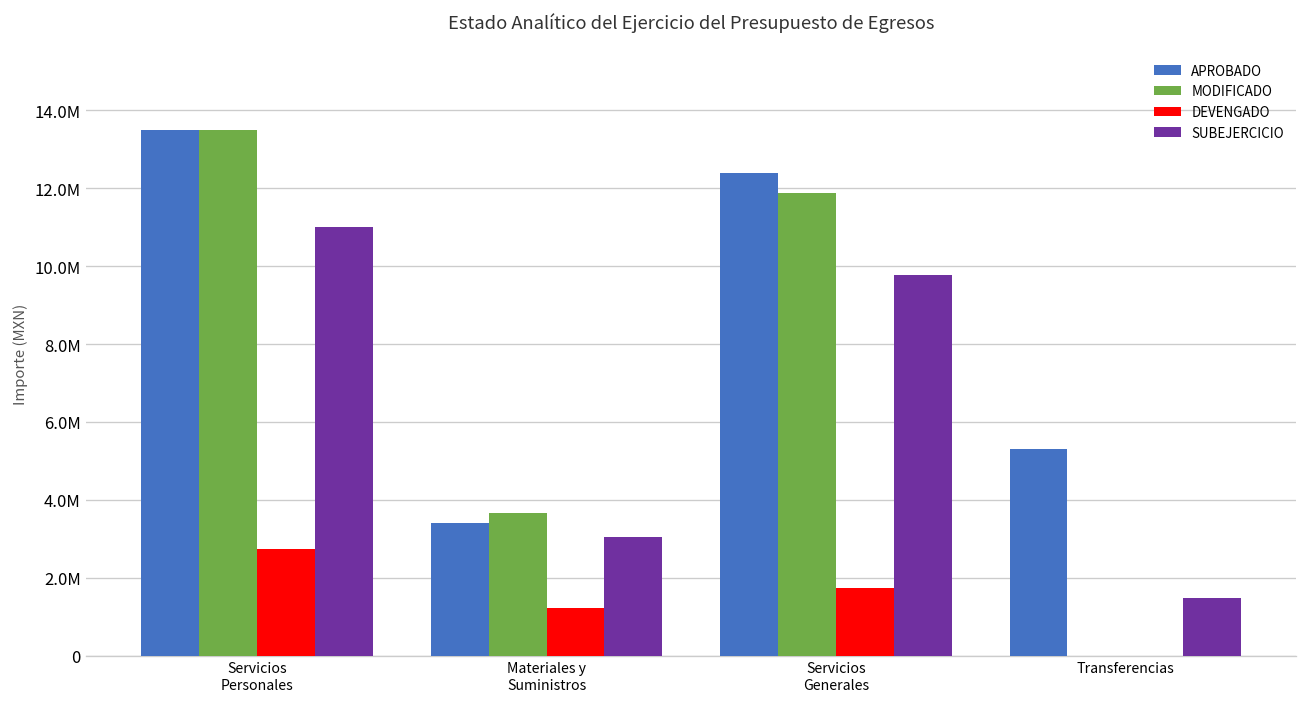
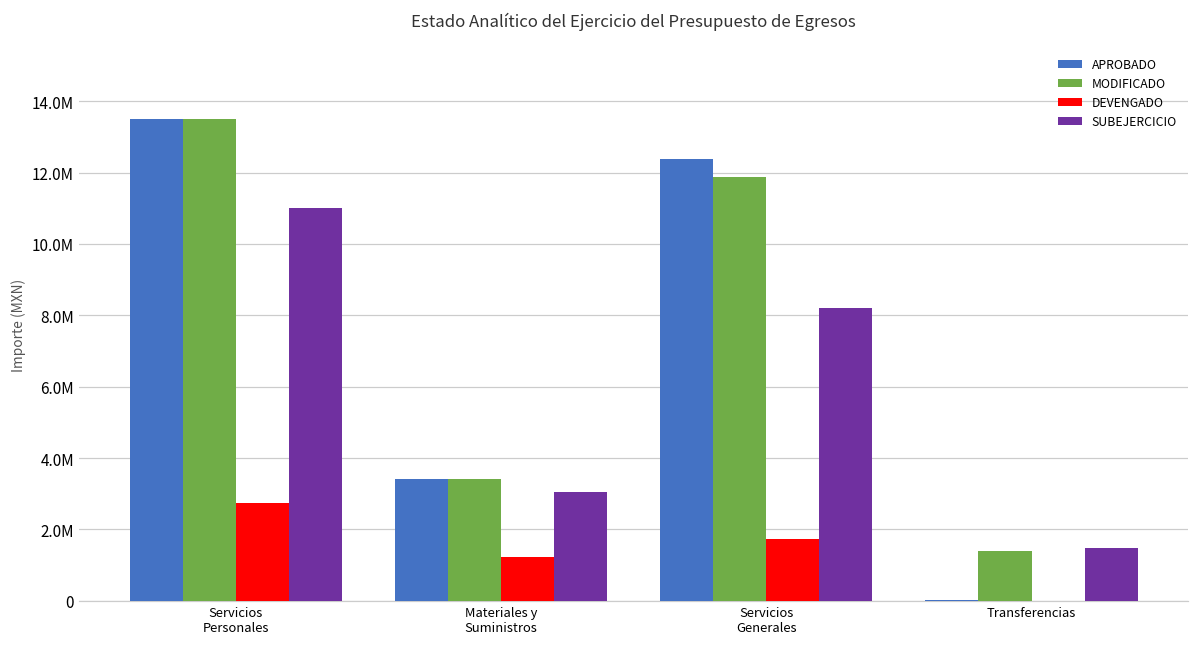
  {
    "APROBADO": {
      "Servicios Personales": 13500000,
      "Materiales y Suministros": 3400000,
      "Servicios Generales": 12400000,
-     "Transferencias": 5300000
+     "Transferencias": 0
    },
    "MODIFICADO": {
      "Servicios Personales": 13500000,
-     "Materiales y Suministros": 3700000,
+     "Materiales y Suministros": 3400000,
      "Servicios Generales": 11900000,
-     "Transferencias": 0
+     "Transferencias": 1400000
    },
    "DEVENGADO": {
      "Servicios Personales": 2700000,
      "Materiales y Suministros": 1200000,
      "Servicios Generales": 1700000,
      "Transferencias": 0
    },
    "SUBEJERCICIO": {
      "Servicios Personales": 11000000,
      "Materiales y Suministros": 3000000,
-     "Servicios Generales": 9800000,
+     "Servicios Generales": 8200000,
      "Transferencias": 1500000
    }
  }
